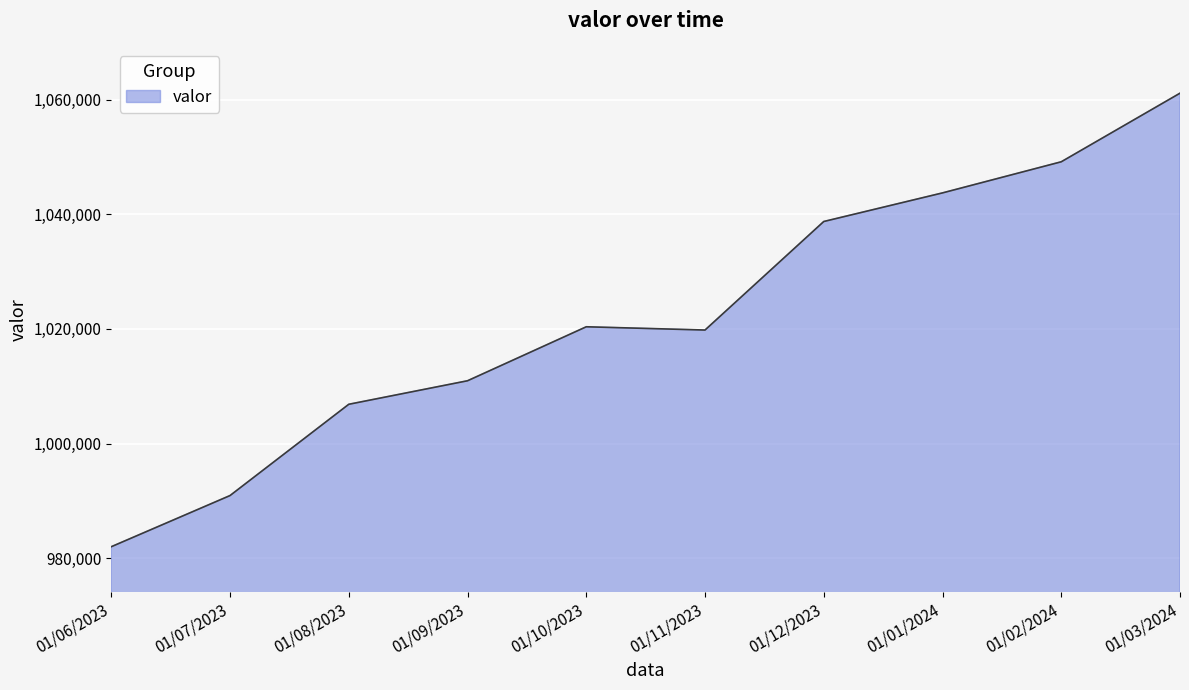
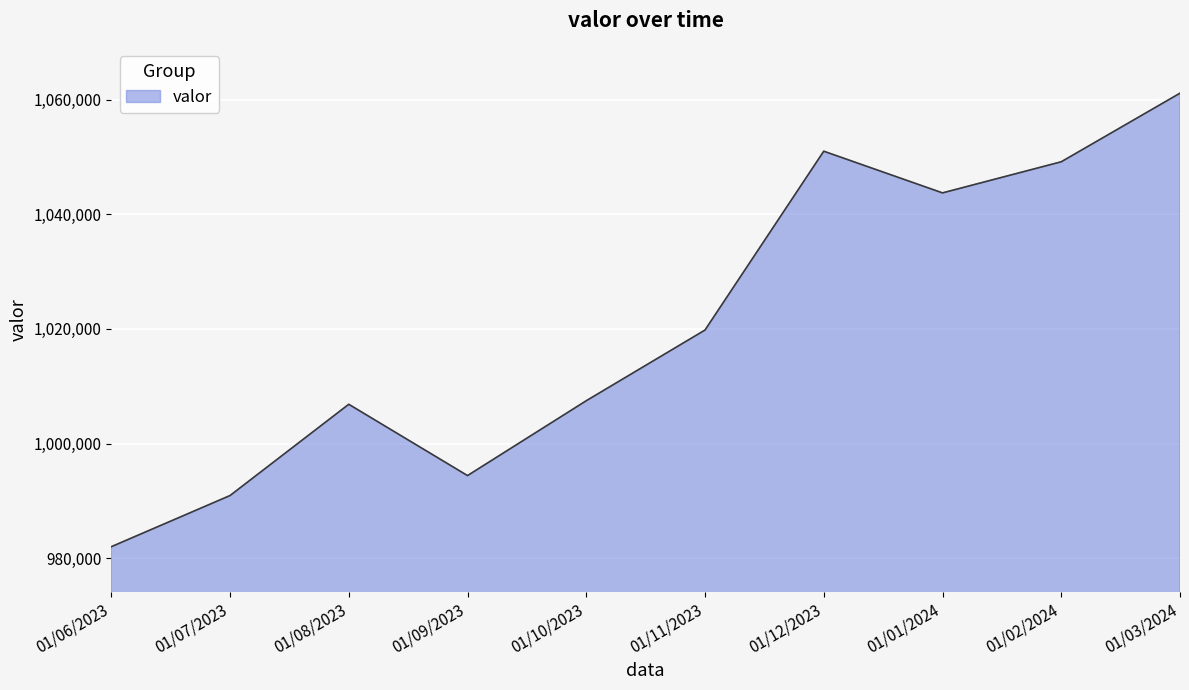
  {
    "01/06/2023": "982,000",
    "01/07/2023": "991,000",
    "01/08/2023": "1,007,000",
-   "01/09/2023": "1,011,000",
-   "01/10/2023": "1,020,000",
+   "01/09/2023": "994,000",
+   "01/10/2023": "1,007,000",
    "01/11/2023": "1,020,000",
-   "01/12/2023": "1,039,000",
+   "01/12/2023": "1,051,000",
    "01/01/2024": "1,044,000",
    "01/02/2024": "1,049,000",
    "01/03/2024": "1,061,000"
  }
